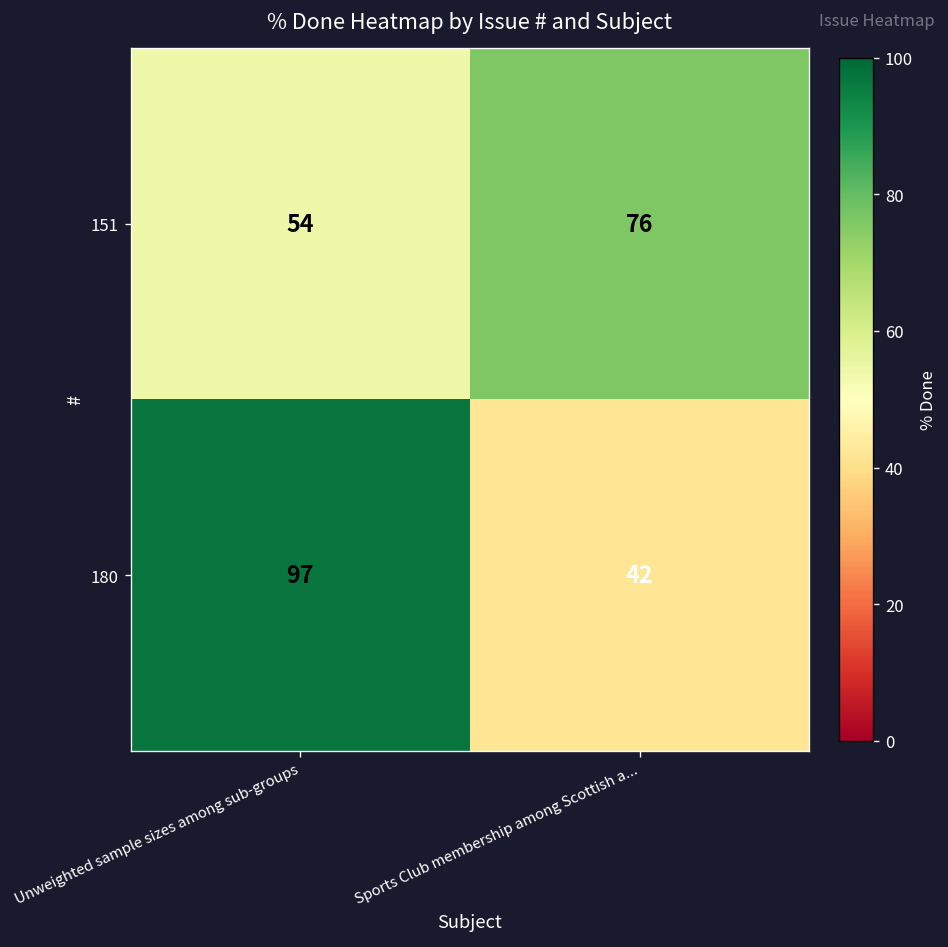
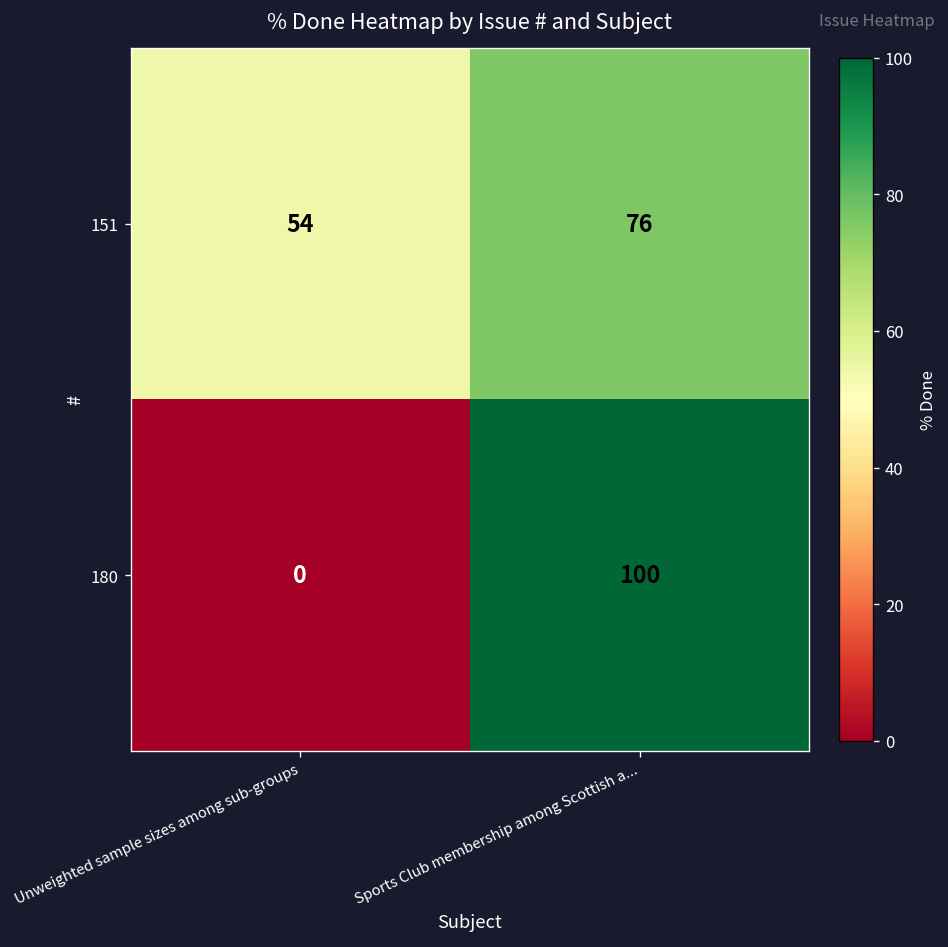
  {
    "151": {
      "Unweighted sample sizes among sub-groups": 54,
      "Sports Club membership among Scottish a...": 76
    },
    "180": {
-     "Unweighted sample sizes among sub-groups": 97,
-     "Sports Club membership among Scottish a...": 42
+     "Unweighted sample sizes among sub-groups": 0,
+     "Sports Club membership among Scottish a...": 100
    }
  }
